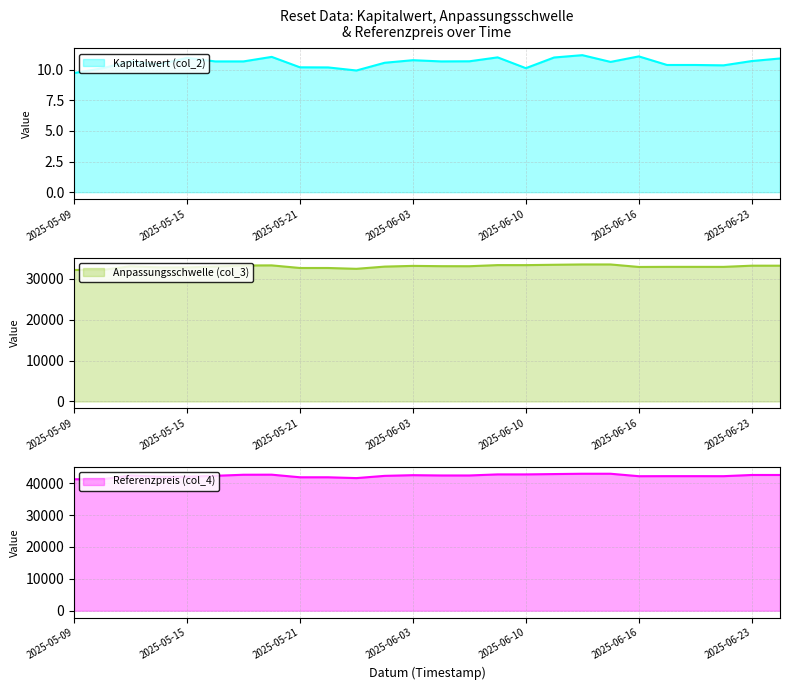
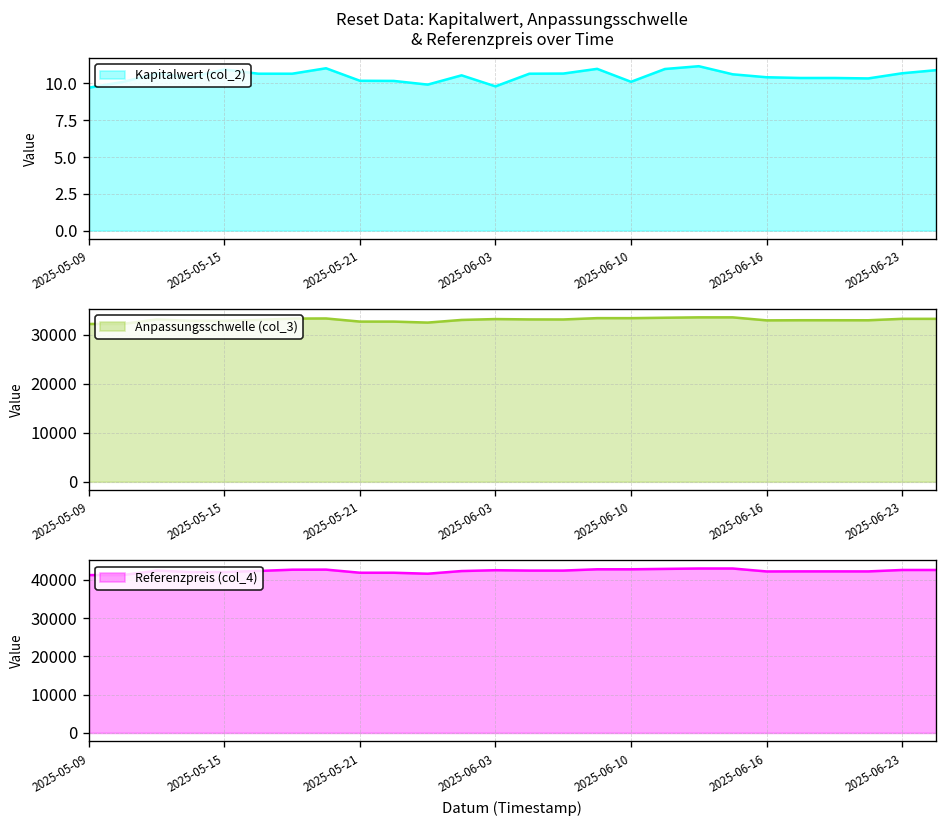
  {
    "Reset Data: Kapitalwert, Anpassungsschwelle & Referenzpreis over Time": {
      "2025-05-09": 9.7,
      "2025-05-21": 10.2,
-     "2025-06-03": 10.8,
+     "2025-06-03": 9.8,
      "2025-06-10": 10.1,
-     "2025-06-16": 11.1,
+     "2025-06-16": 10.4,
      "2025-06-23": 10.7
    }
  }
